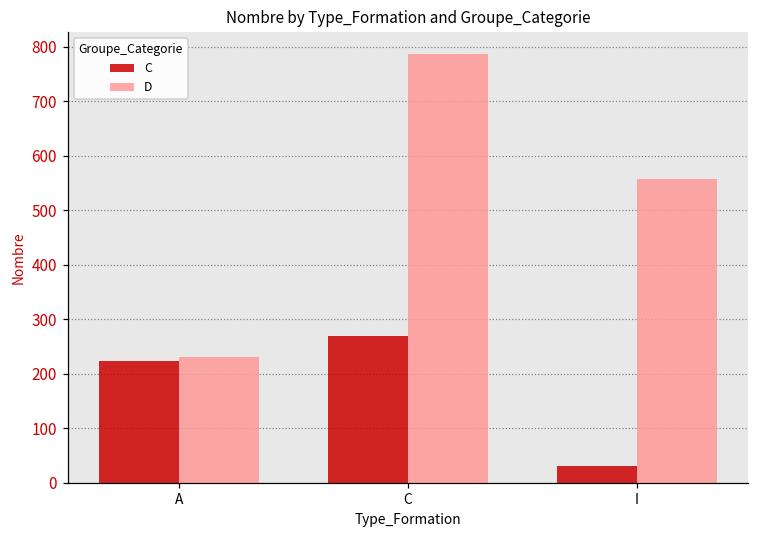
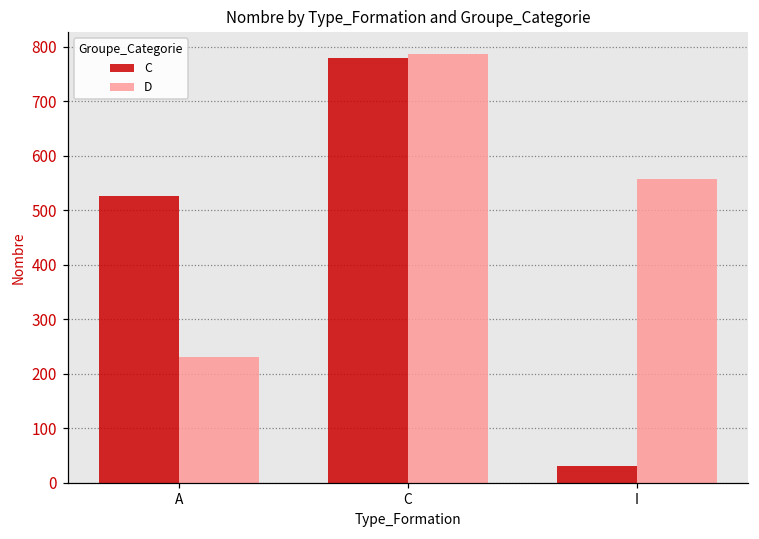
  {
    "C": {
-     "A": 220,
-     "C": 270,
+     "A": 530,
+     "C": 780,
      "I": 30
    },
    "D": {
      "A": 230,
      "C": 790,
      "I": 560
    }
  }
